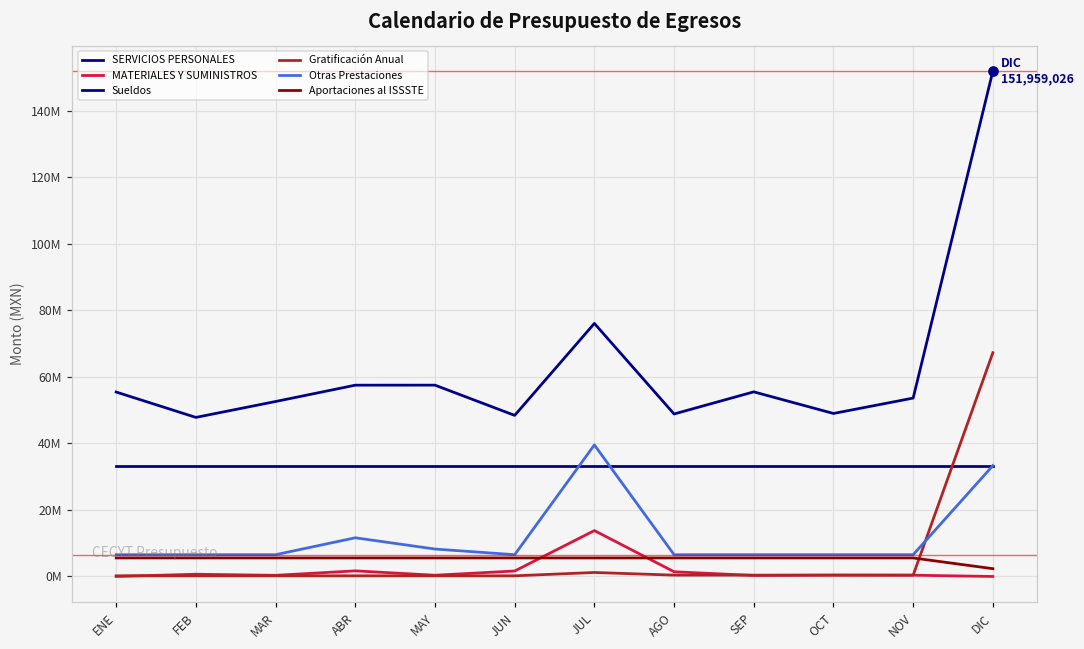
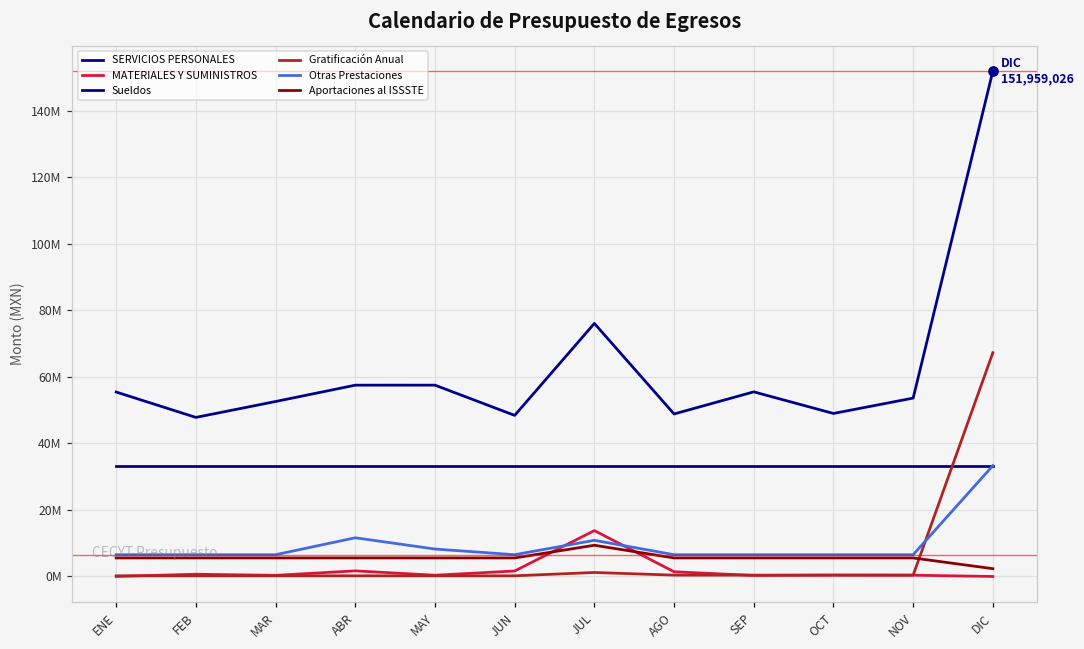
  {
    "Otras Prestaciones": {
      "ENE": 7000000,
      "FEB": 7000000,
      "MAR": 7000000,
      "ABR": 12000000,
      "MAY": 8000000,
      "JUN": 7000000,
-     "JUL": 40000000,
+     "JUL": 11000000,
      "AGO": 7000000,
      "SEP": 7000000,
      "OCT": 7000000,
      "NOV": 7000000
    },
    "Aportaciones al ISSSTE": {
      "ENE": 6000000,
      "FEB": 6000000,
      "MAR": 6000000,
      "ABR": 6000000,
      "MAY": 6000000,
      "JUN": 6000000,
-     "JUL": 6000000,
+     "JUL": 9000000,
      "AGO": 6000000,
      "SEP": 6000000,
      "OCT": 6000000,
      "NOV": 6000000,
      "DIC": 2000000
    }
  }
